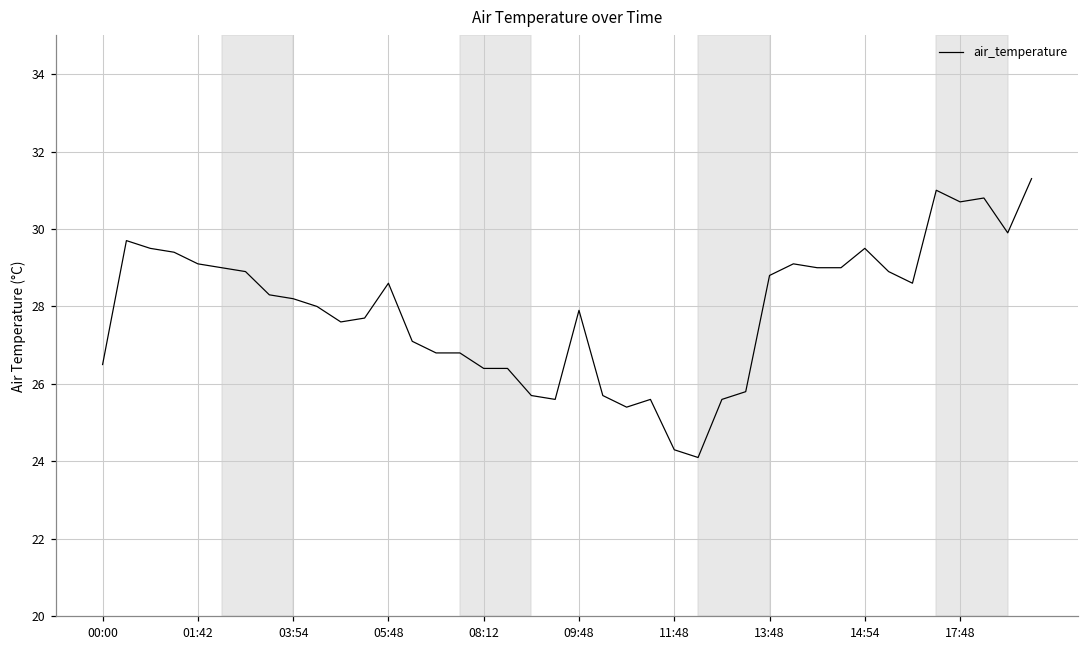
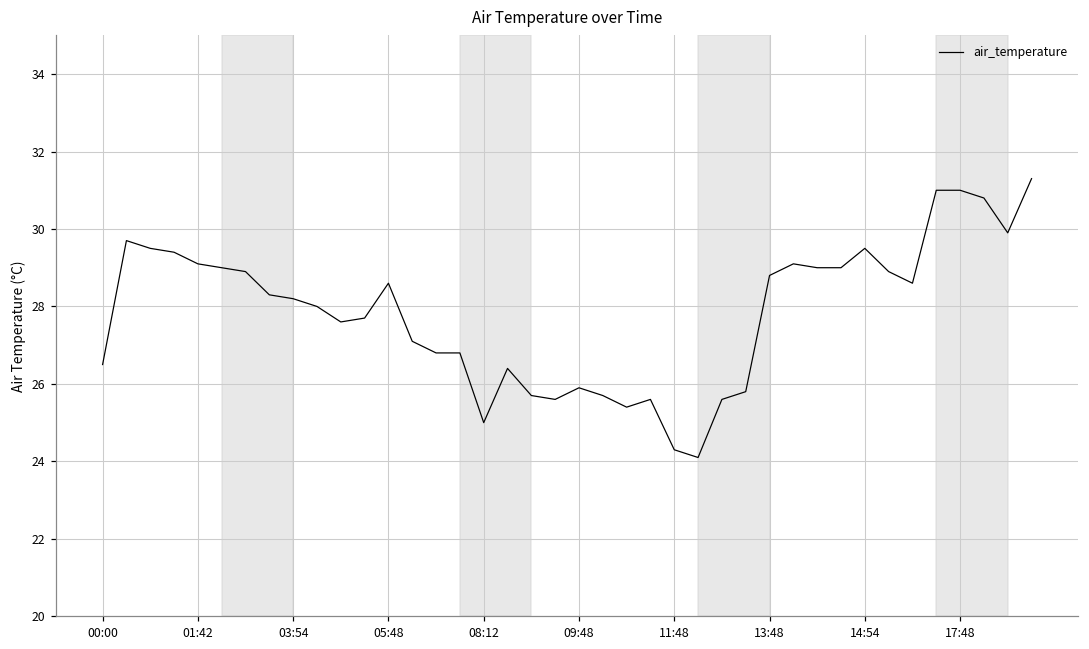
  {
    "00:00": 26.5,
    "01:42": 29.1,
    "03:54": 28.2,
    "05:48": 28.6,
-   "08:12": 26.4,
-   "09:48": 27.9,
+   "08:12": 25.0,
+   "09:48": 25.9,
    "11:48": 24.3,
    "13:48": 28.8,
    "14:54": 29.5,
-   "17:48": 30.7
+   "17:48": 31.0
  }
